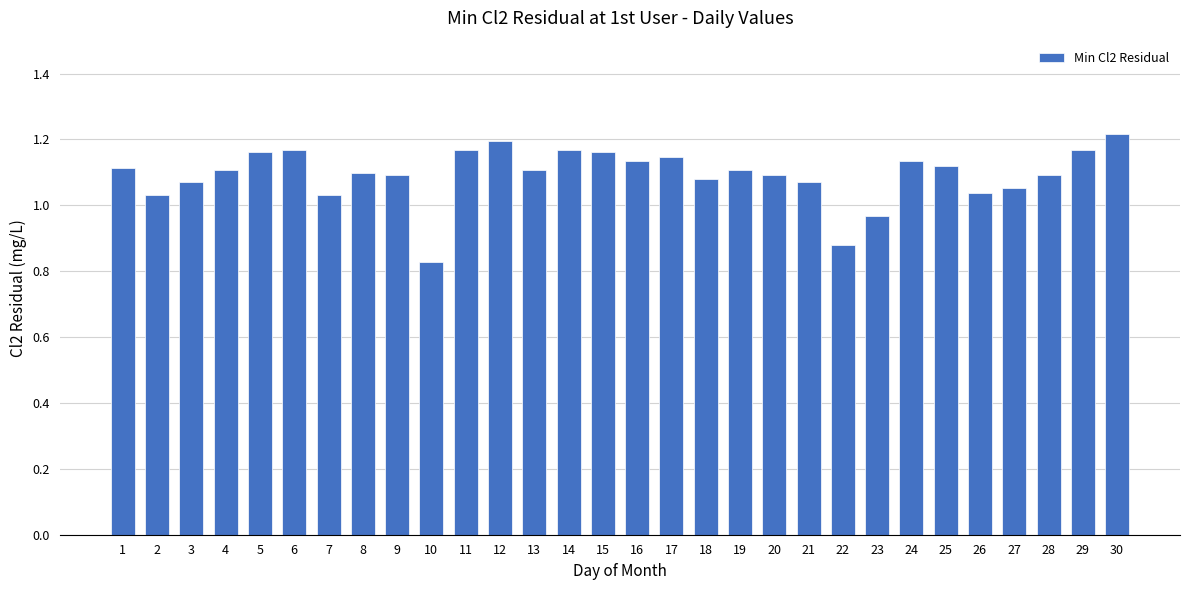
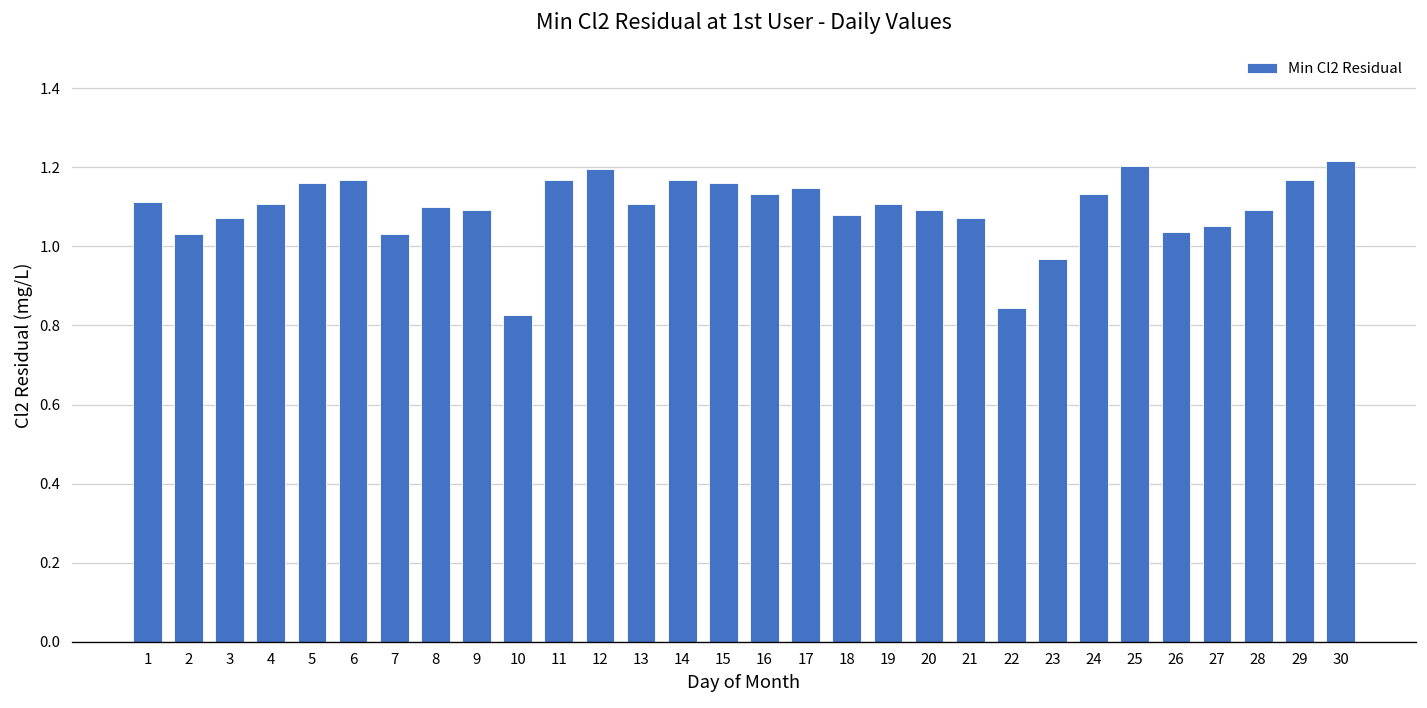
  {
    "1": 1.11,
    "2": 1.03,
    "3": 1.07,
    "4": 1.11,
    "5": 1.16,
    "6": 1.17,
    "7": 1.03,
    "8": 1.10,
    "9": 1.09,
    "10": 0.83,
    "11": 1.17,
    "12": 1.20,
    "13": 1.11,
    "14": 1.17,
    "15": 1.16,
    "16": 1.13,
    "17": 1.15,
    "18": 1.08,
    "19": 1.11,
    "20": 1.09,
    "21": 1.07,
-   "22": 0.88,
+   "22": 0.84,
    "23": 0.97,
    "24": 1.13,
-   "25": 1.12,
+   "25": 1.20,
    "26": 1.04,
    "27": 1.05,
    "28": 1.09,
    "29": 1.17,
    "30": 1.22
  }
